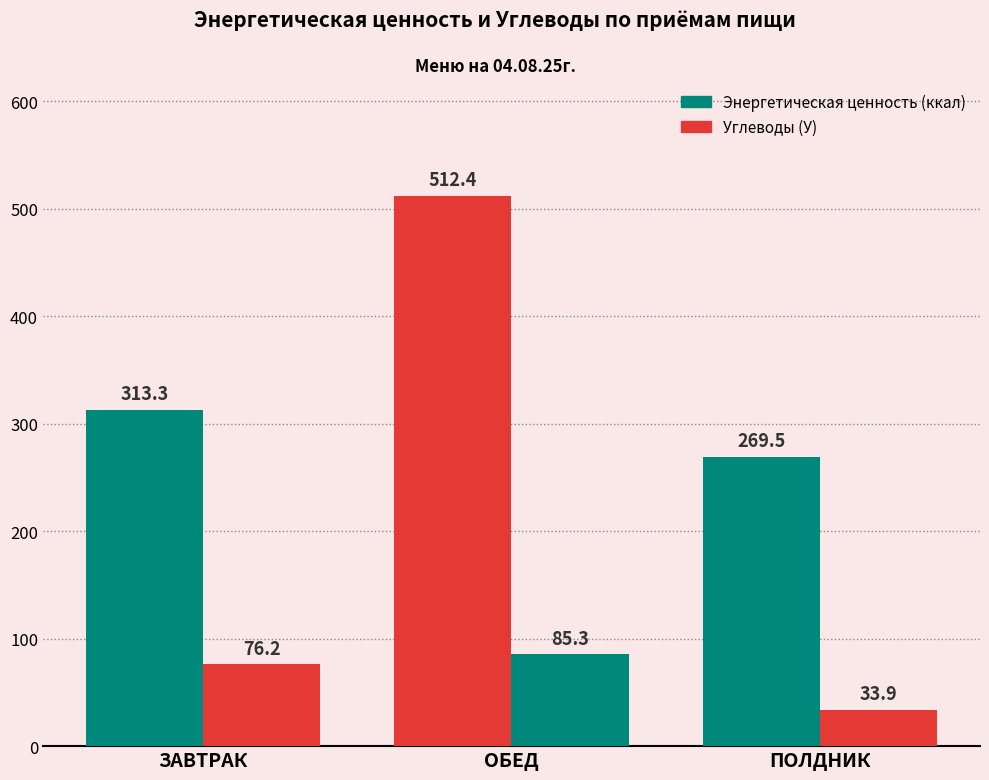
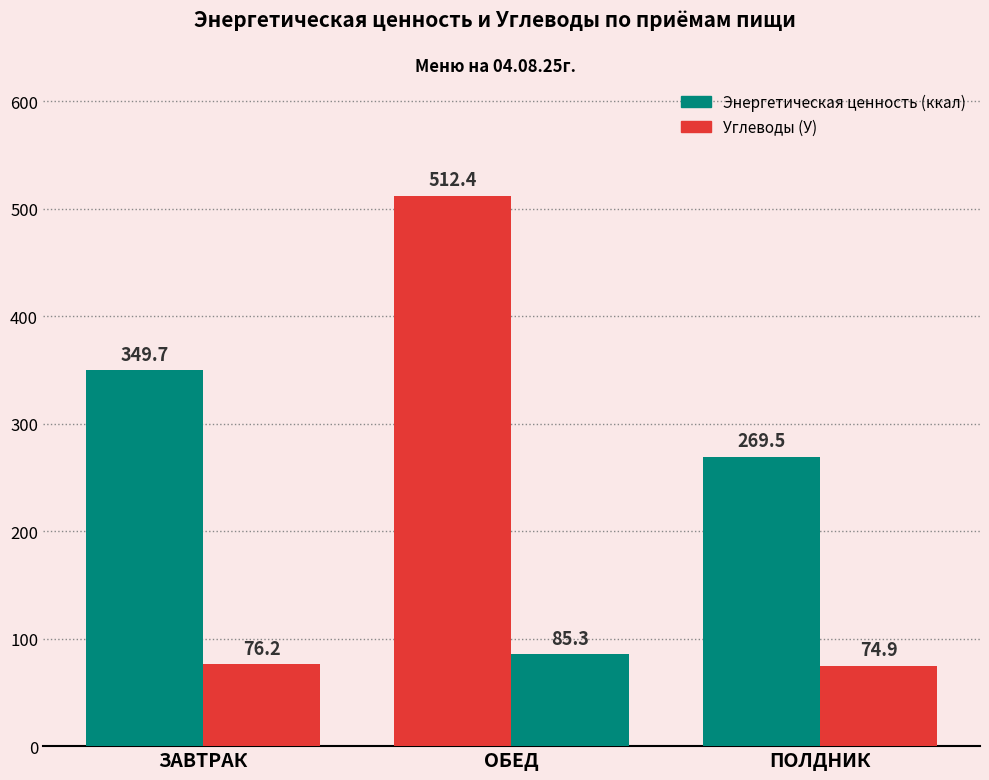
  {
    "Энергетическая ценность (ккал)": {
-     "ЗАВТРАК": 313.3,
+     "ЗАВТРАК": 349.7,
      "ОБЕД": 512.4,
      "ПОЛДНИК": 269.5
    },
    "Углеводы (У)": {
      "ЗАВТРАК": 76.2,
      "ОБЕД": 85.3,
-     "ПОЛДНИК": 33.9
+     "ПОЛДНИК": 74.9
    }
  }
